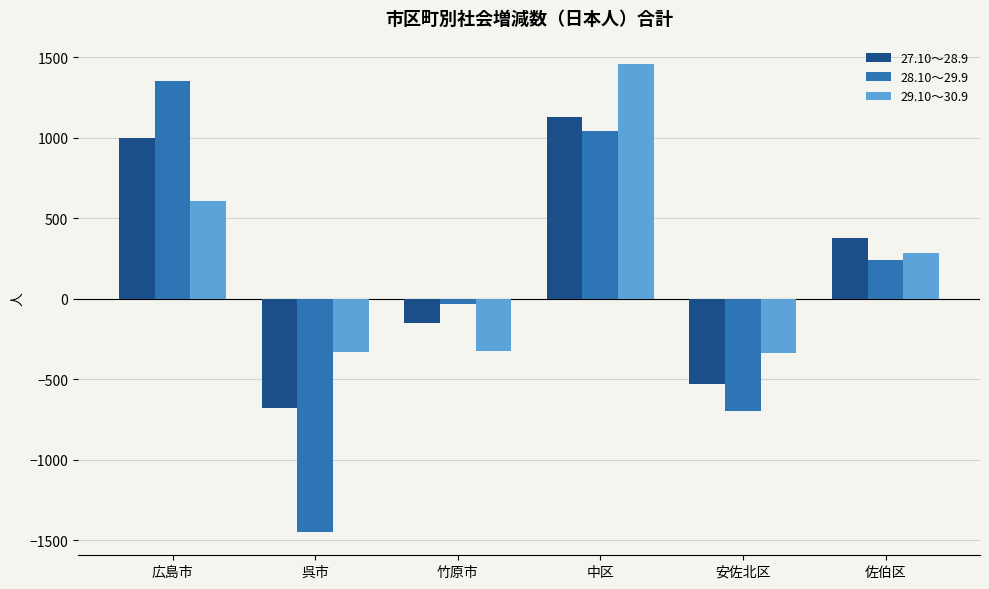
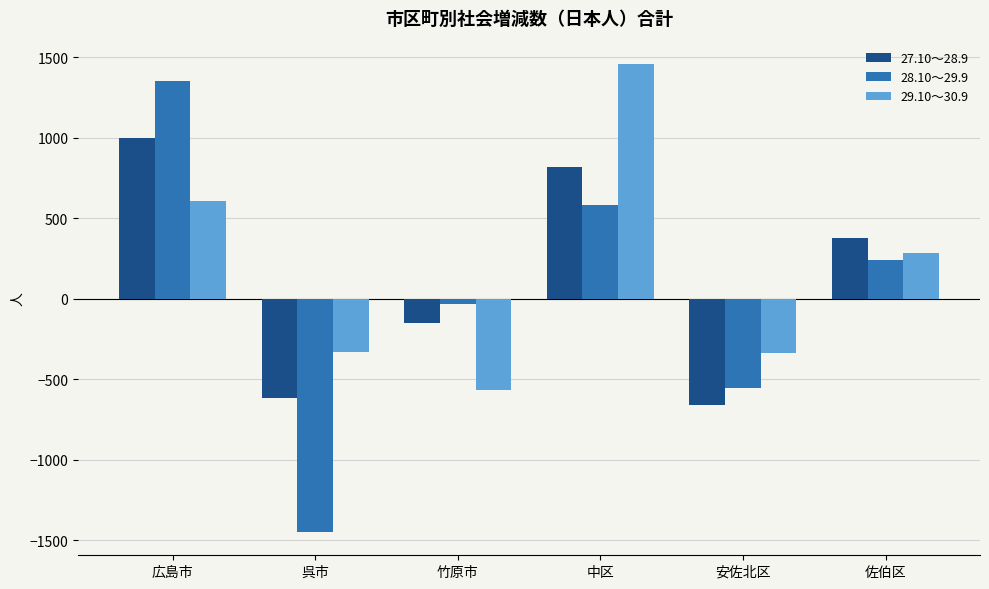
  {
    "27.10～28.9": {
      "広島市": 1000,
-     "呉市": -680,
+     "呉市": -620,
      "竹原市": -150,
-     "中区": 1130,
-     "安佐北区": -530,
+     "中区": 820,
+     "安佐北区": -660,
      "佐伯区": 380
    },
    "28.10～29.9": {
      "広島市": 1350,
      "呉市": -1450,
      "竹原市": -30,
-     "中区": 1040,
-     "安佐北区": -700,
+     "中区": 580,
+     "安佐北区": -560,
      "佐伯区": 240
    },
    "29.10～30.9": {
      "広島市": 610,
      "呉市": -330,
-     "竹原市": -320,
+     "竹原市": -570,
      "中区": 1460,
      "安佐北区": -340,
      "佐伯区": 290
    }
  }
